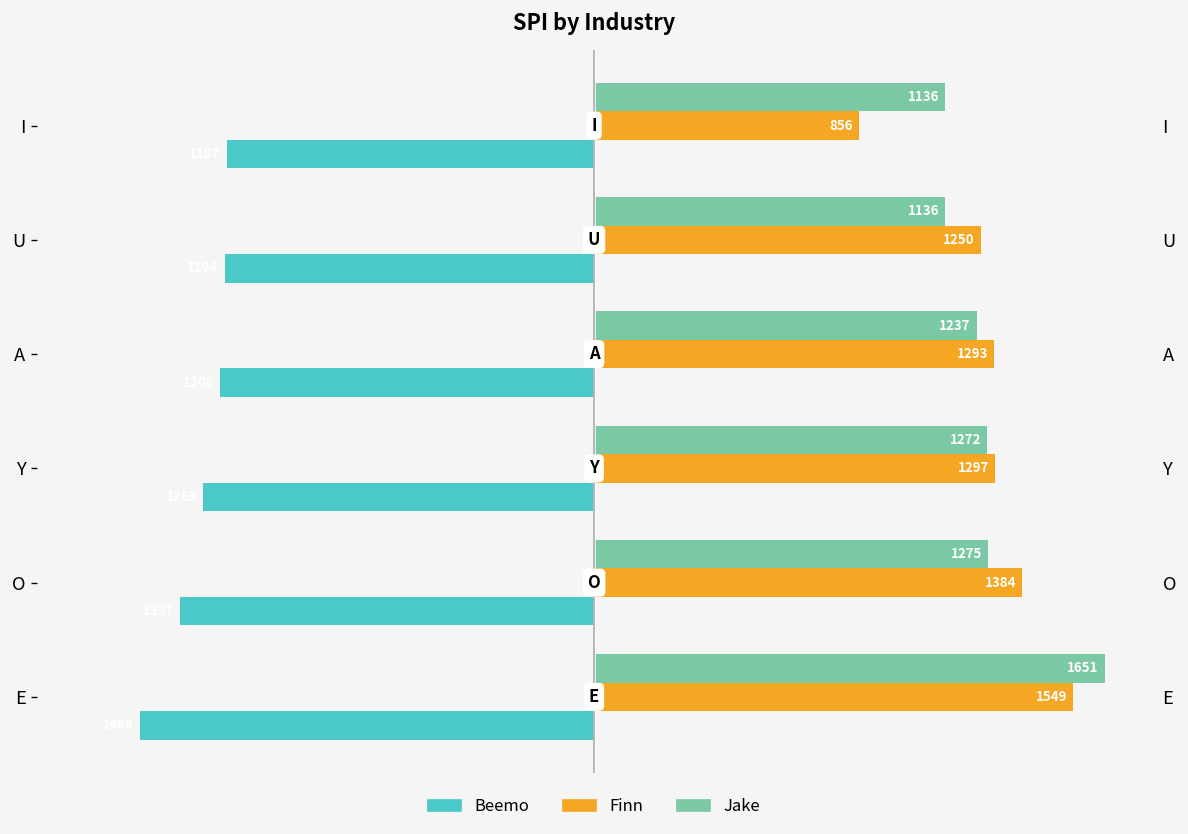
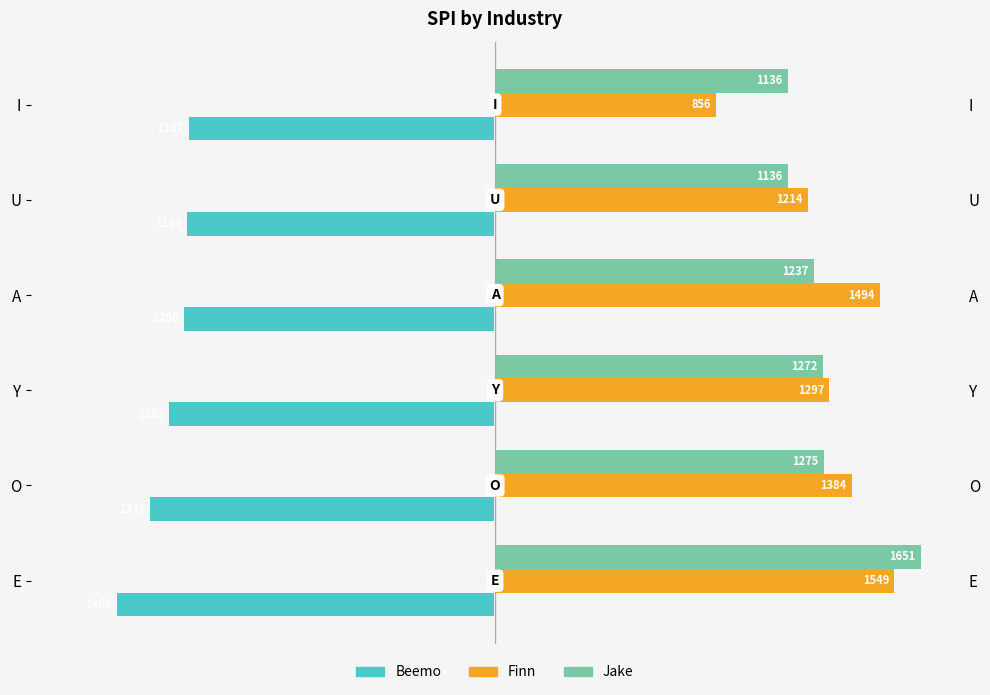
  {
    "Finn": {
      "I": 856,
-     "U": 1250,
-     "A": 1293,
+     "U": 1214,
+     "A": 1494,
      "Y": 1297,
      "O": 1384,
      "E": 1549
    }
  }
